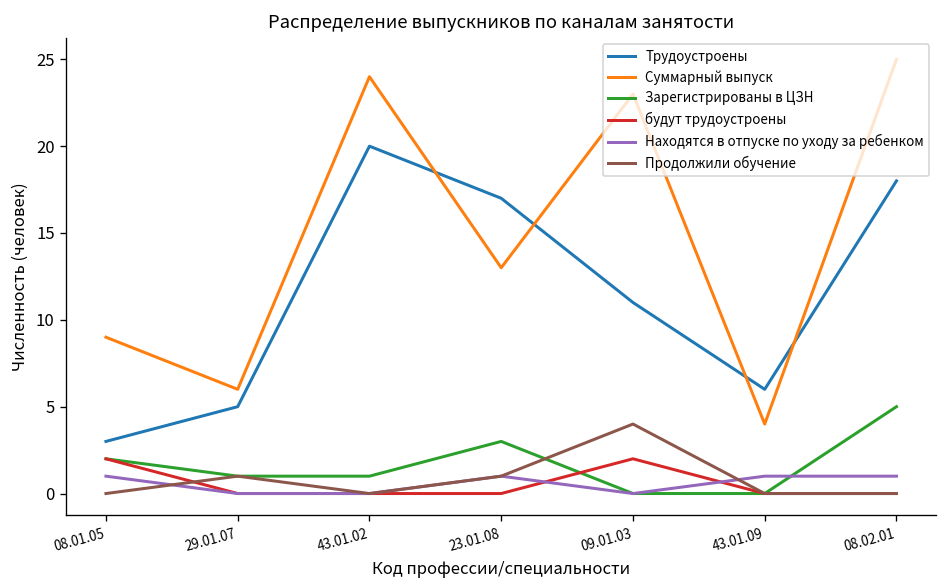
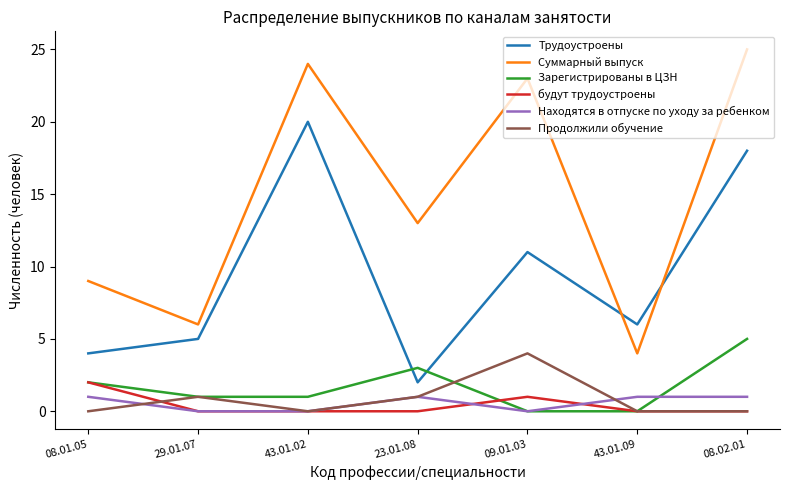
  {
    "Трудоустроены": {
-     "08.01.05": 3,
+     "08.01.05": 4,
      "29.01.07": 5,
      "43.01.02": 20,
-     "23.01.08": 17,
+     "23.01.08": 2,
      "09.01.03": 11,
      "43.01.09": 6,
      "08.02.01": 18
    },
    "Суммарный выпуск": {
      "08.01.05": 9,
      "29.01.07": 6,
      "43.01.02": 24,
      "23.01.08": 13,
      "43.01.09": 4
    },
    "Зарегистрированы в ЦЗН": {
      "43.01.02": 1,
      "23.01.08": 3,
      "08.02.01": 5
    },
    "будут трудоустроены": {
      "23.01.08": 0,
-     "09.01.03": 2
+     "09.01.03": 1
    },
    "Находятся в отпуске по уходу за ребенком": {
      "08.01.05": 1,
      "43.01.09": 1,
      "08.02.01": 1
    },
    "Продолжили обучение": {
      "08.01.05": 0,
      "09.01.03": 4
    }
  }
